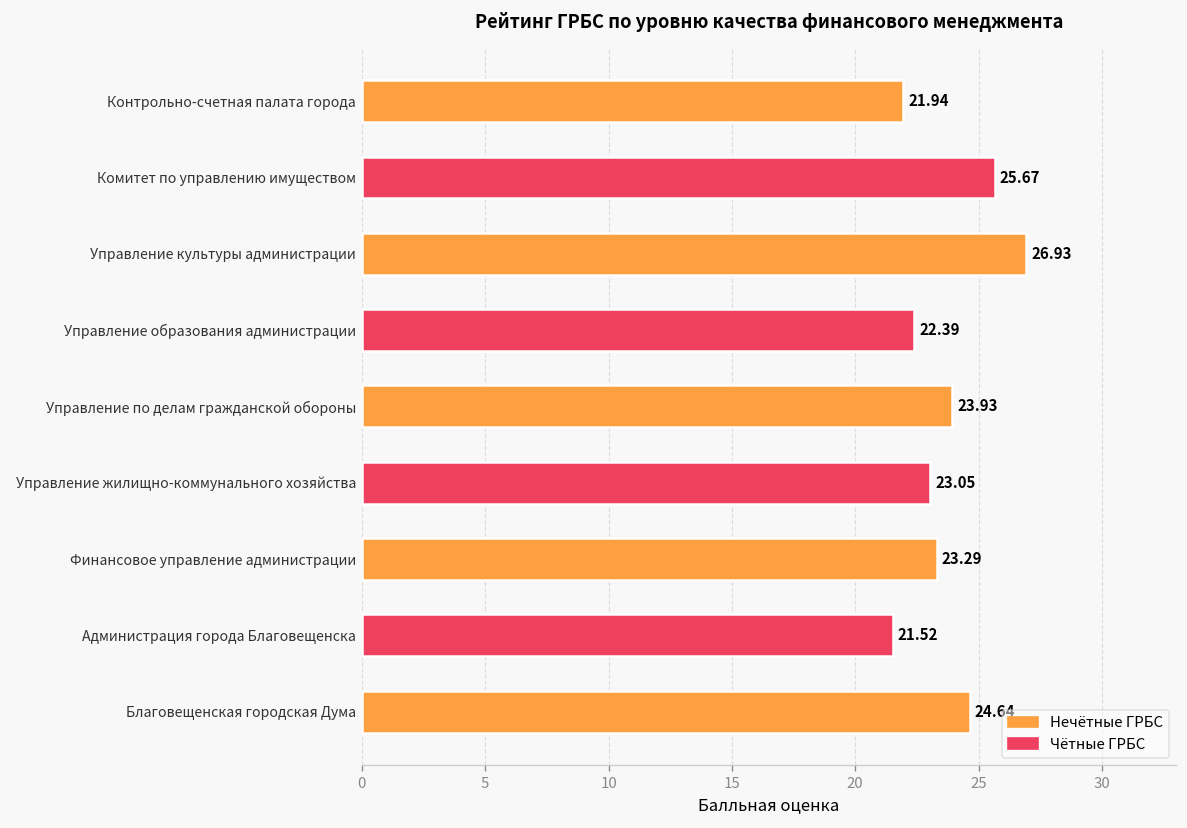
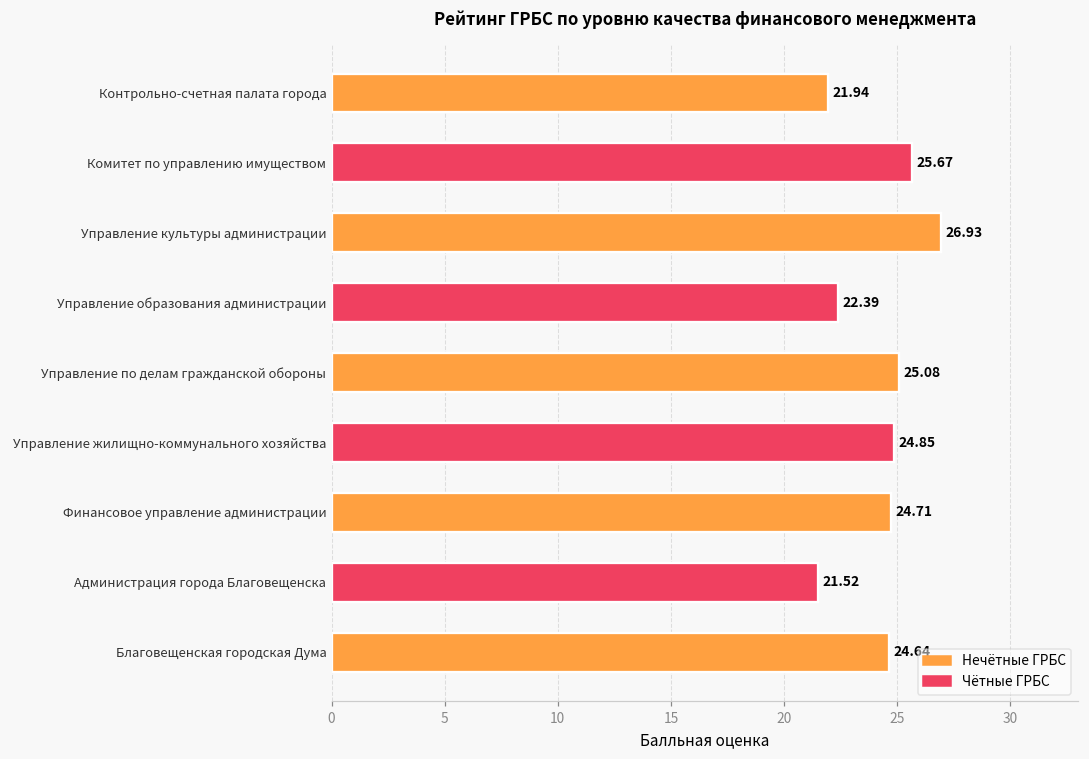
  {
    "Контрольно-счетная палата города": 21.94,
    "Комитет по управлению имуществом": 25.67,
    "Управление культуры администрации": 26.93,
    "Управление образования администрации": 22.39,
-   "Управление по делам гражданской обороны": 23.93,
-   "Управление жилищно-коммунального хозяйства": 23.05,
-   "Финансовое управление администрации": 23.29,
+   "Управление по делам гражданской обороны": 25.08,
+   "Управление жилищно-коммунального хозяйства": 24.85,
+   "Финансовое управление администрации": 24.71,
    "Администрация города Благовещенска": 21.52
  }
